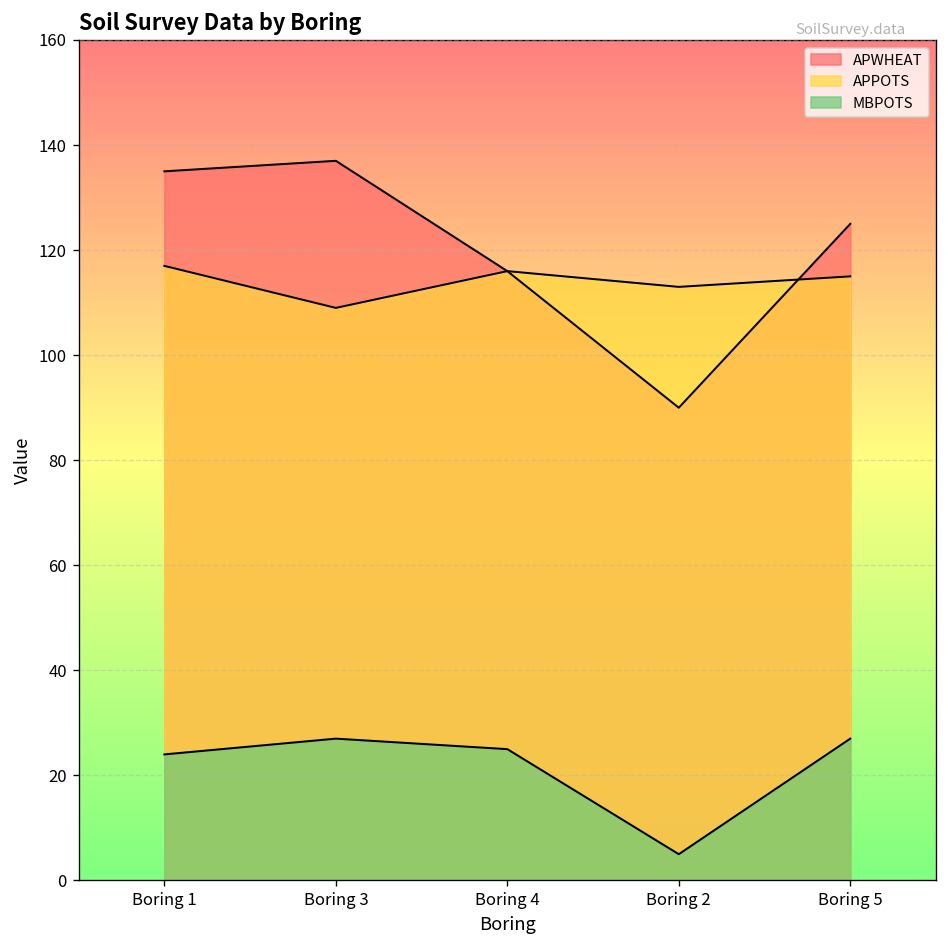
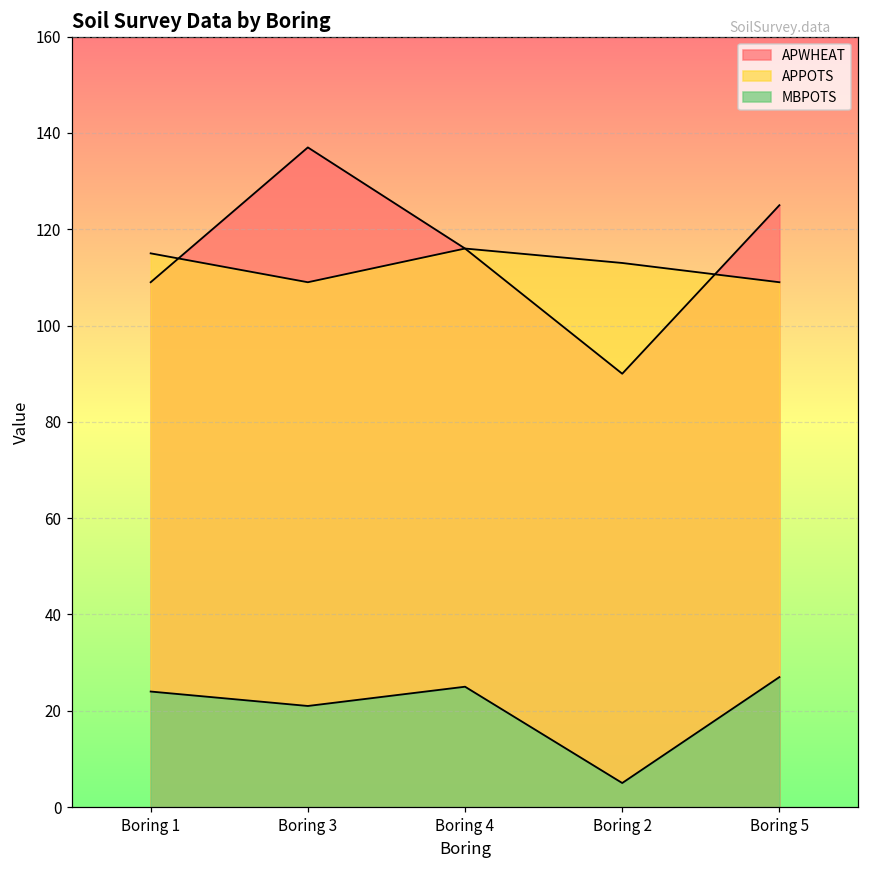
  {
    "APWHEAT": {
-     "Boring 1": 135,
+     "Boring 1": 109,
      "Boring 3": 137,
      "Boring 2": 90,
      "Boring 5": 125
    },
    "APPOTS": {
-     "Boring 1": 117,
+     "Boring 1": 115,
      "Boring 3": 109,
      "Boring 2": 113,
-     "Boring 5": 115
+     "Boring 5": 109
    },
    "MBPOTS": {
      "Boring 1": 24,
-     "Boring 3": 27,
+     "Boring 3": 21,
      "Boring 4": 25,
      "Boring 2": 5,
      "Boring 5": 27
    }
  }
